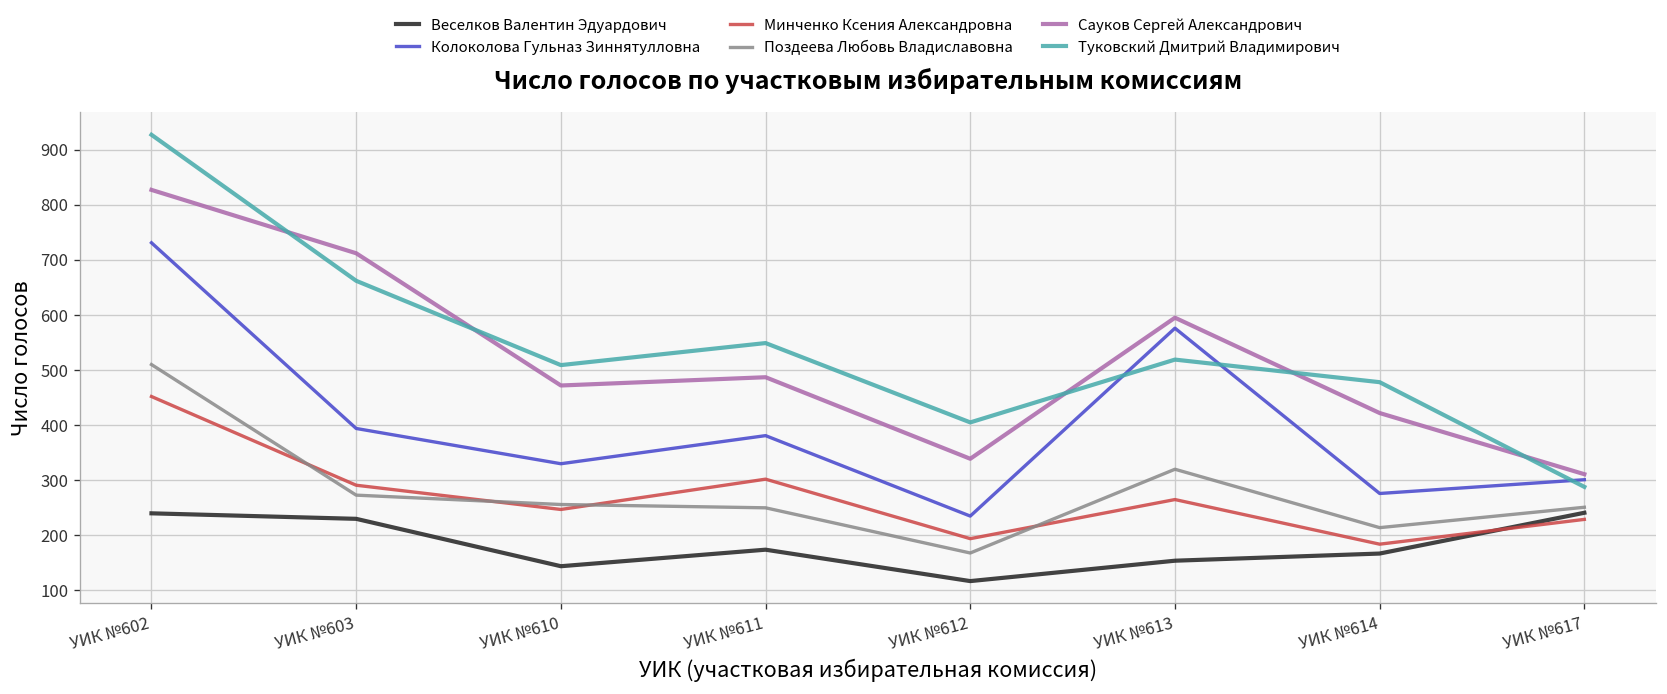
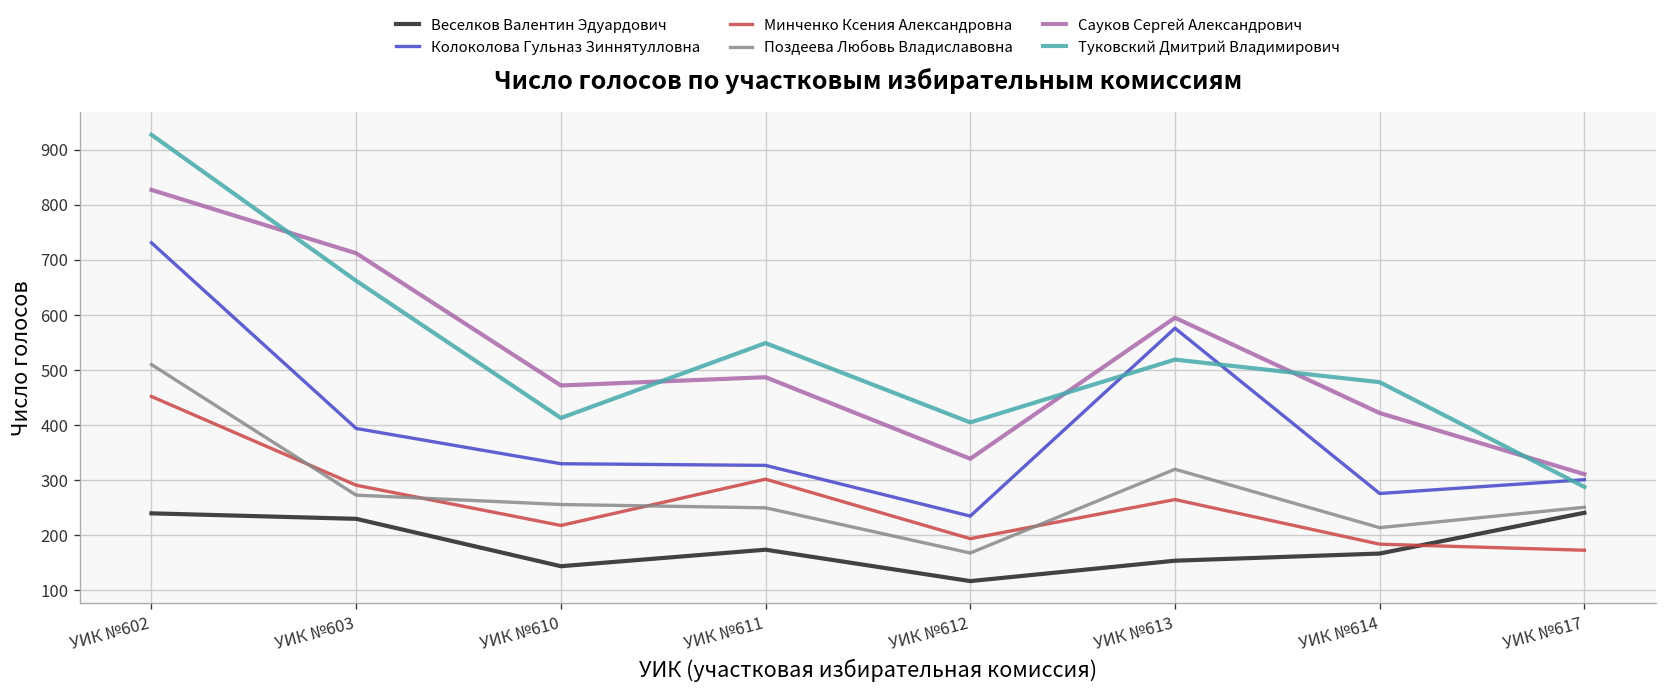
  {
    "Веселков Валентин Эдуардович": {
      "УИК №602": 240,
      "УИК №603": 230,
      "УИК №610": 140,
      "УИК №611": 170,
      "УИК №612": 120,
      "УИК №613": 150,
      "УИК №614": 170,
      "УИК №617": 240
    },
    "Колоколова Гульназ Зиннятулловна": {
      "УИК №602": 730,
      "УИК №603": 390,
      "УИК №610": 330,
-     "УИК №611": 380,
+     "УИК №611": 330,
      "УИК №612": 240,
      "УИК №613": 580,
      "УИК №614": 280,
      "УИК №617": 300
    },
    "Минченко Ксения Александровна": {
      "УИК №602": 450,
      "УИК №603": 290,
-     "УИК №610": 250,
+     "УИК №610": 220,
      "УИК №611": 300,
      "УИК №612": 190,
      "УИК №613": 270,
      "УИК №614": 180,
-     "УИК №617": 230
+     "УИК №617": 170
    },
    "Туковский Дмитрий Владимирович": {
      "УИК №602": 930,
      "УИК №603": 660,
-     "УИК №610": 510,
+     "УИК №610": 410,
      "УИК №611": 550,
      "УИК №612": 410,
      "УИК №613": 520,
      "УИК №614": 480,
      "УИК №617": 290
    }
  }
